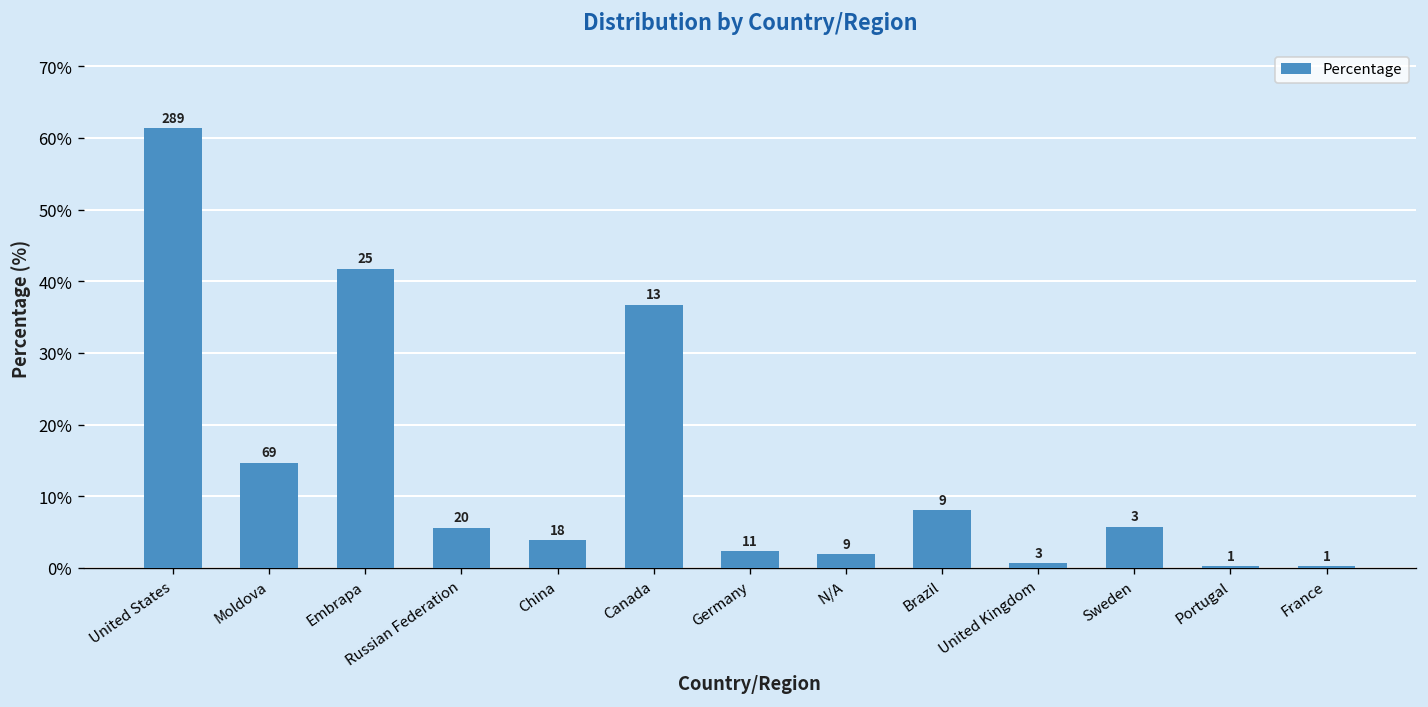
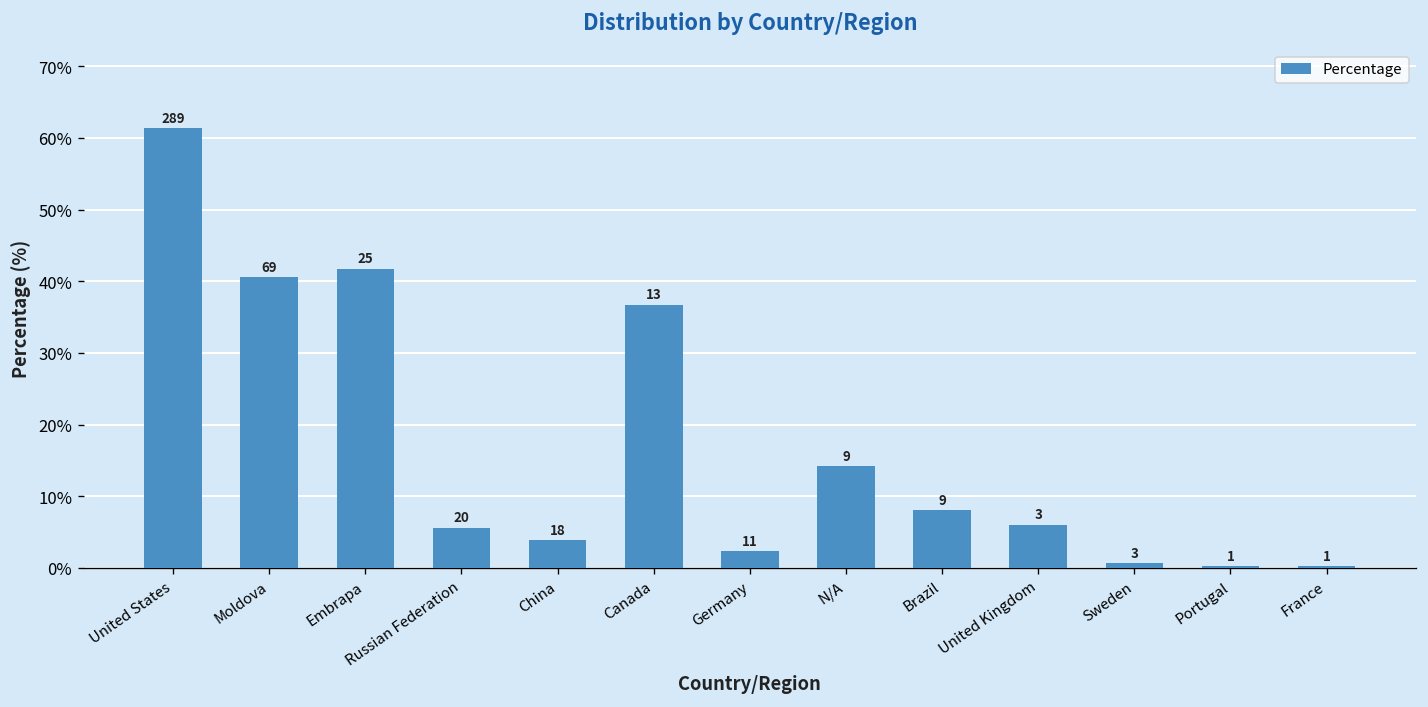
  {
-   "Moldova": "15%",
-   "N/A": "2%",
-   "United Kingdom": "1%",
-   "Sweden": "6%"
+   "Moldova": "41%",
+   "N/A": "14%",
+   "United Kingdom": "6%",
+   "Sweden": "1%"
  }
